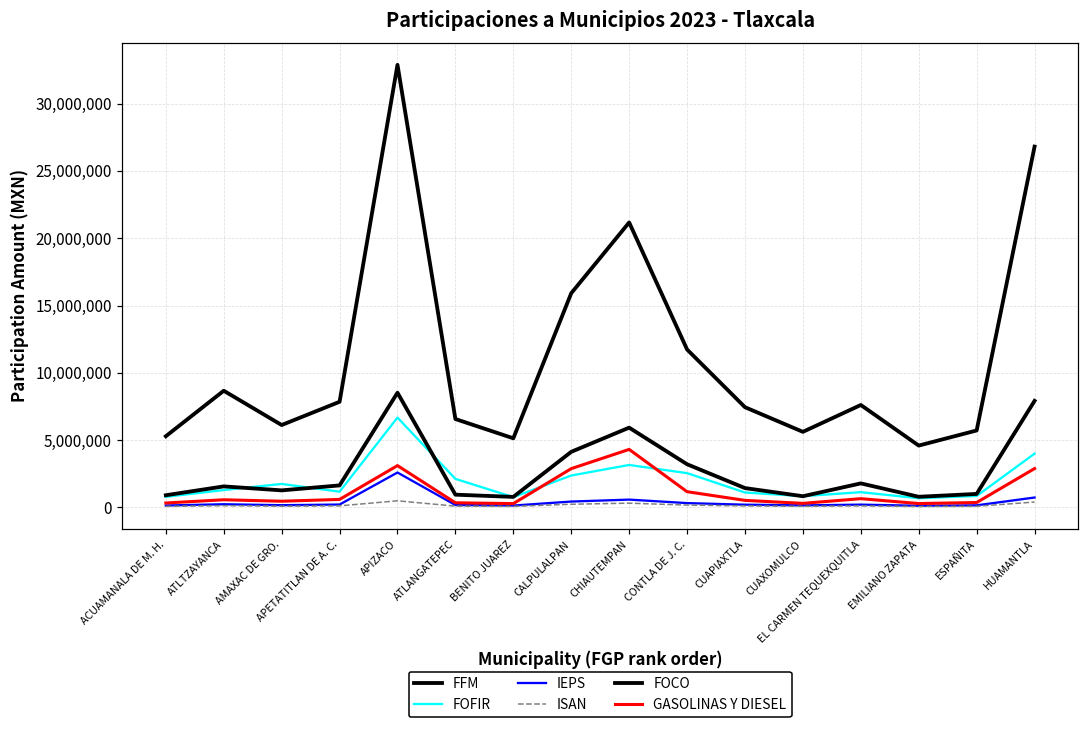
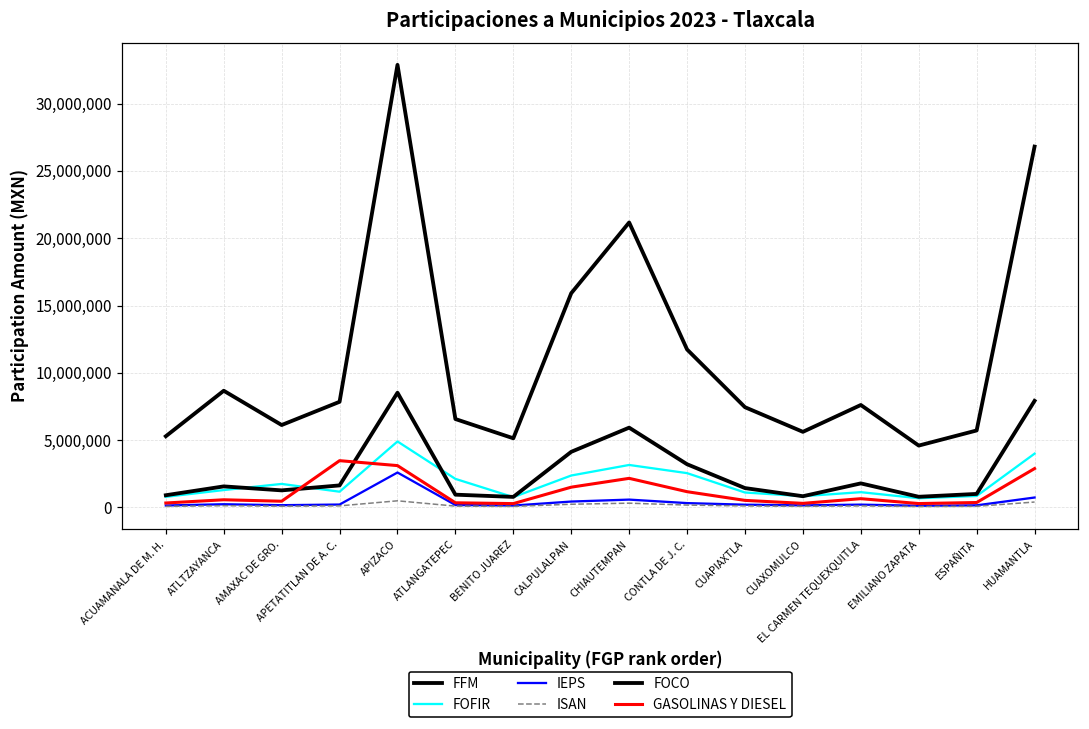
  {
    "FOFIR": {
      "ATLTZAYANCA": "1,300,000",
      "AMAXAC DE GRO.": "1,700,000",
      "APETATITLAN DE A. C.": "1,200,000",
-     "APIZACO": "6,700,000",
+     "APIZACO": "4,900,000",
      "ATLANGATEPEC": "2,100,000",
      "CALPULALPAN": "2,400,000",
      "CHIAUTEMPAN": "3,200,000",
      "CONTLA DE J. C.": "2,500,000",
      "CUAPIAXTLA": "1,100,000",
      "EL CARMEN TEQUEXQUITLA": "1,100,000",
      "HUAMANTLA": "4,000,000"
    },
    "IEPS": {
      "APIZACO": "2,600,000",
      "CHIAUTEMPAN": "600,000",
      "HUAMANTLA": "700,000"
    },
    "ISAN": {
      "APIZACO": "500,000",
      "CHIAUTEMPAN": "300,000",
      "HUAMANTLA": "400,000"
    },
    "GASOLINAS Y DIESEL": {
      "ATLTZAYANCA": "600,000",
      "AMAXAC DE GRO.": "500,000",
-     "APETATITLAN DE A. C.": "600,000",
+     "APETATITLAN DE A. C.": "3,500,000",
      "APIZACO": "3,100,000",
-     "CALPULALPAN": "2,900,000",
-     "CHIAUTEMPAN": "4,300,000",
+     "CALPULALPAN": "1,500,000",
+     "CHIAUTEMPAN": "2,200,000",
      "CONTLA DE J. C.": "1,200,000",
      "CUAPIAXTLA": "500,000",
      "EL CARMEN TEQUEXQUITLA": "700,000",
      "HUAMANTLA": "2,900,000"
    }
  }
